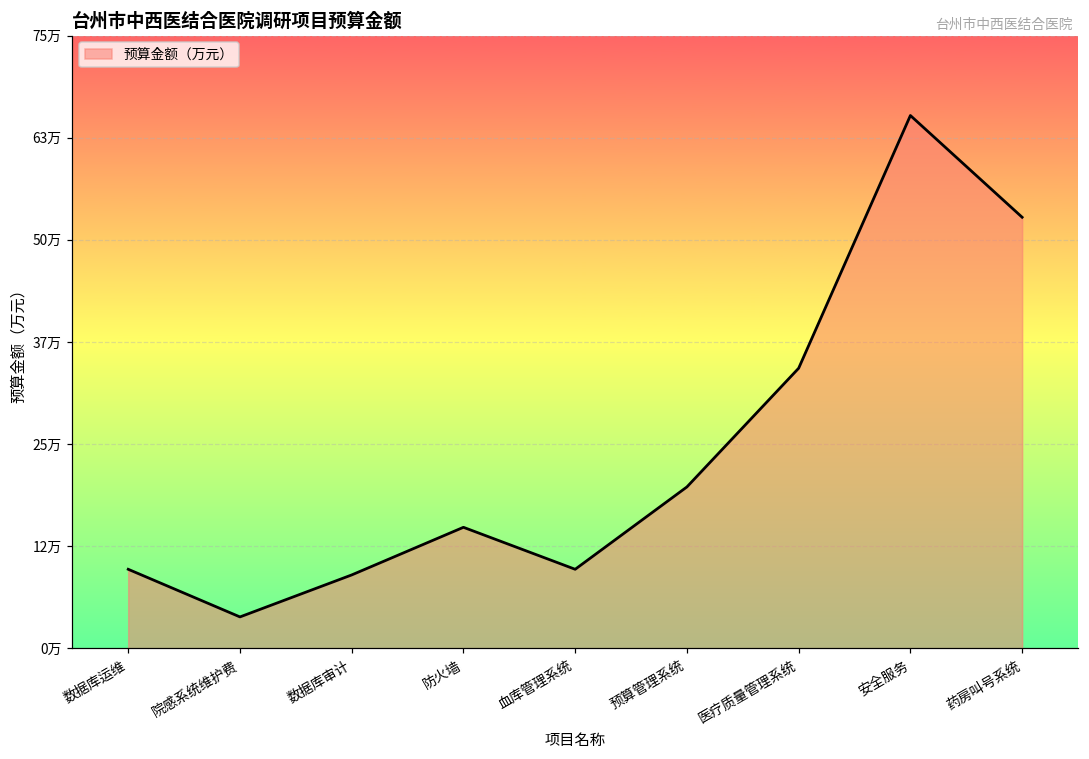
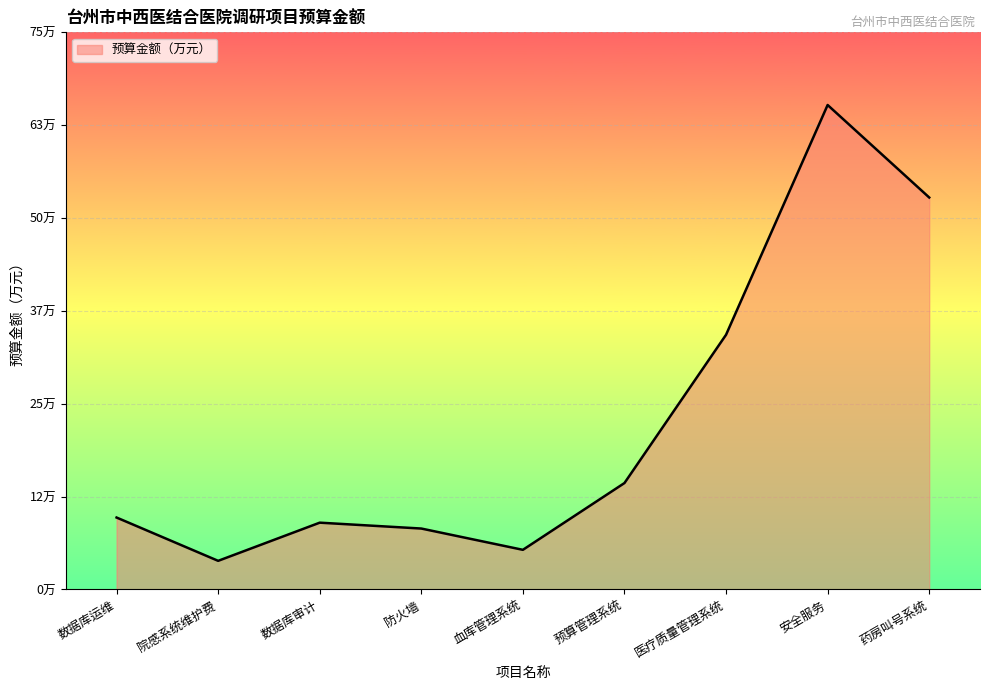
  {
    "数据库运维": "10万",
    "院感系统维护费": "4万",
    "数据库审计": "9万",
-   "防火墙": "15万",
-   "血库管理系统": "10万",
-   "预算管理系统": "20万",
+   "防火墙": "8万",
+   "血库管理系统": "5万",
+   "预算管理系统": "15万",
    "医疗质量管理系统": "35万",
    "安全服务": "66万",
    "药房叫号系统": "53万"
  }
